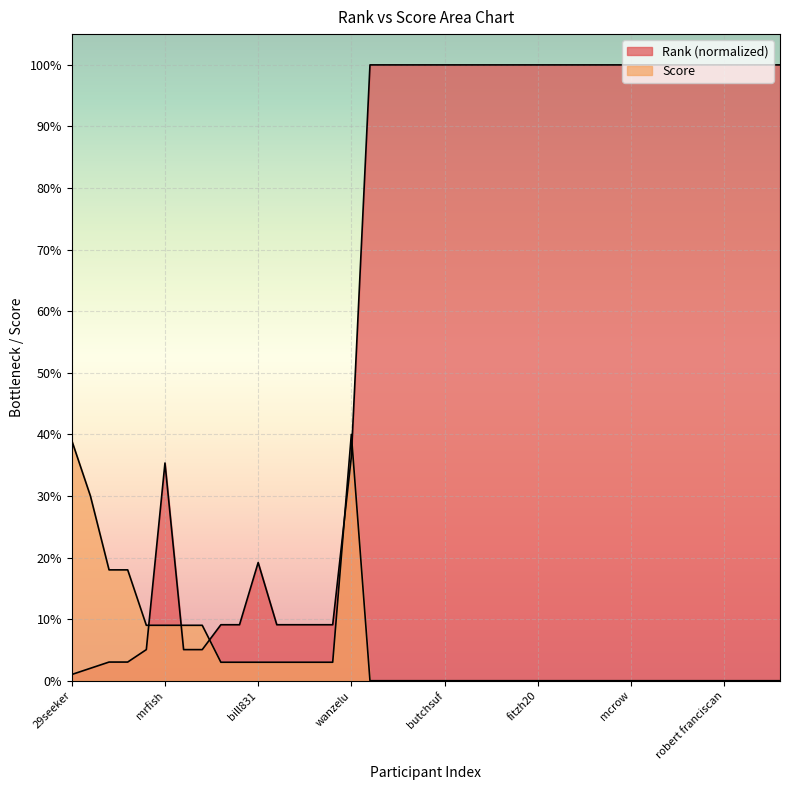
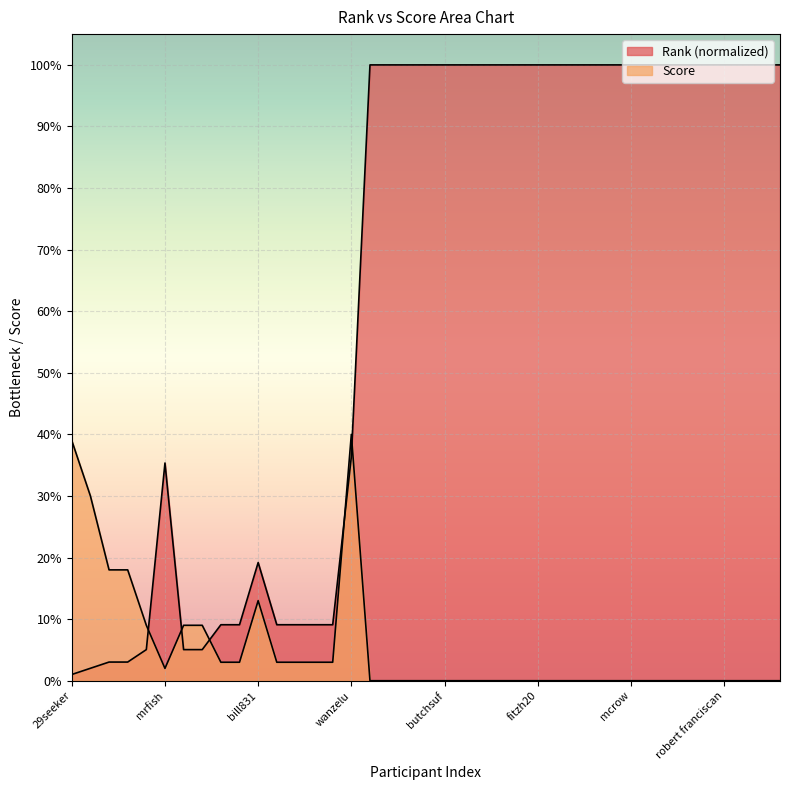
  {
    "Rank (normalized)": {
      "29seeker": "1%",
      "mrfish": "35%",
      "bill831": "19%",
      "wanzelu": "36%",
      "butchsuf": "100%",
      "fitzh20": "100%"
    },
    "Score": {
      "29seeker": "39%",
-     "mrfish": "9%",
-     "bill831": "3%",
+     "mrfish": "2%",
+     "bill831": "13%",
      "wanzelu": "40%",
      "butchsuf": "0%",
      "fitzh20": "0%",
      "mcrow": "0%",
      "robert franciscan": "0%"
    }
  }
